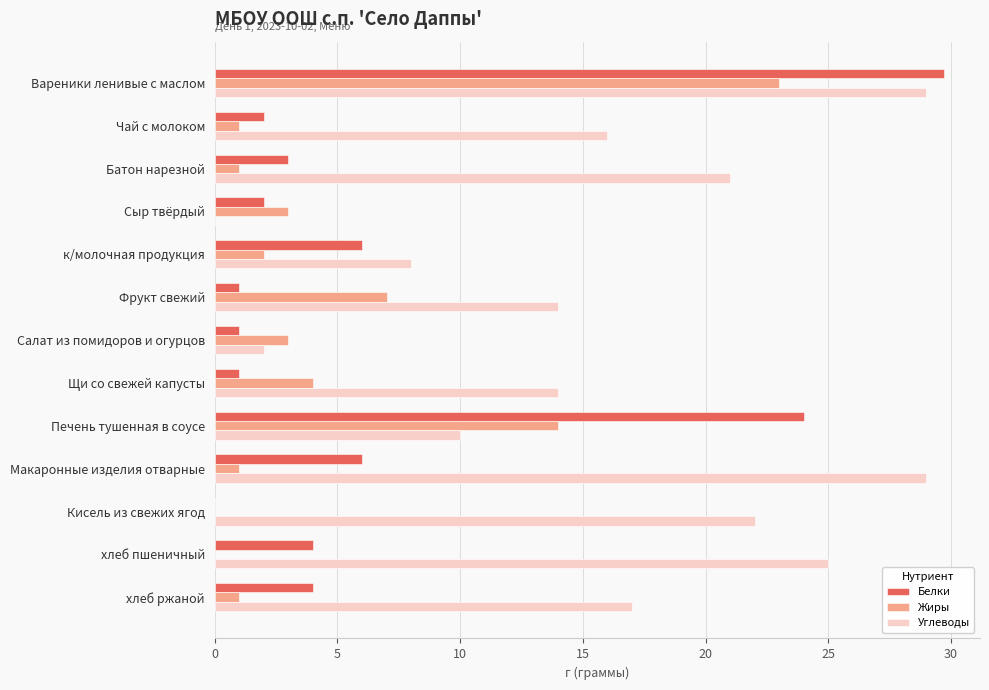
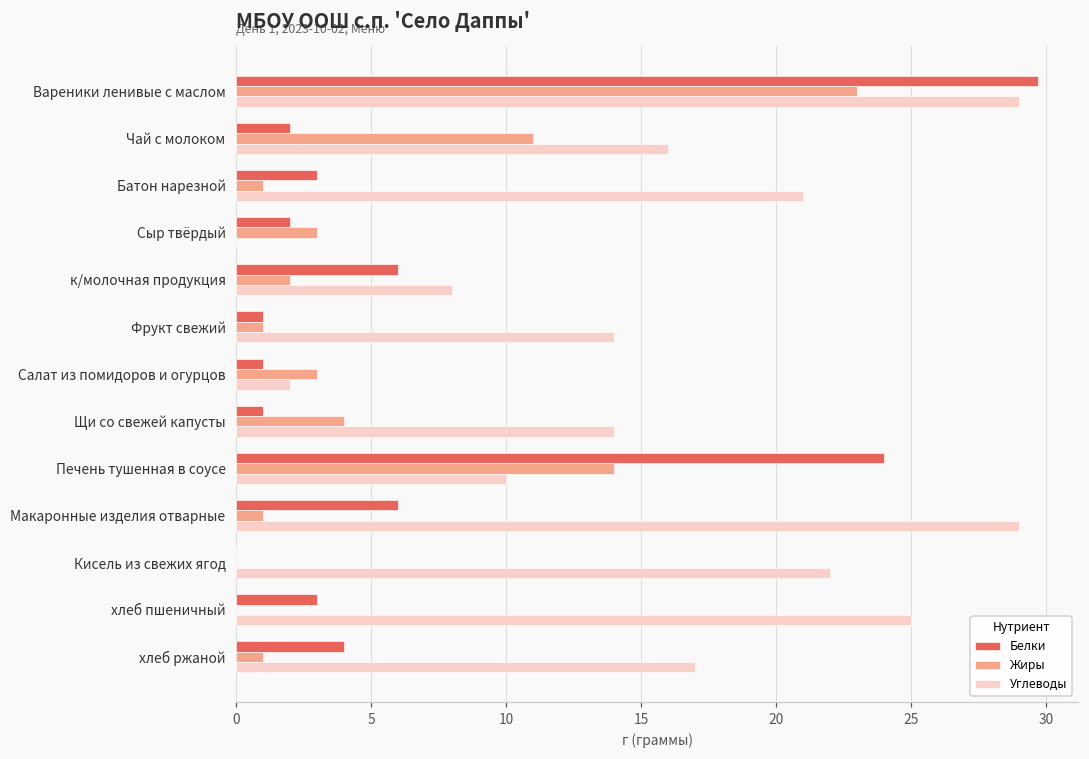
  {
    "Белки": {
      "Вареники ленивые с маслом": 29.7,
      "Чай с молоком": 2,
      "Батон нарезной": 3,
      "Сыр твёрдый": 2,
      "к/молочная продукция": 6,
      "Фрукт свежий": 1,
      "Салат из помидоров и огурцов": 1,
      "Щи со свежей капусты": 1,
      "Печень тушенная в соусе": 24,
      "Макаронные изделия отварные": 6,
      "Кисель из свежих ягод": 0,
-     "хлеб пшеничный": 4,
+     "хлеб пшеничный": 3,
      "хлеб ржаной": 4
    },
    "Жиры": {
      "Вареники ленивые с маслом": 23,
-     "Чай с молоком": 1,
+     "Чай с молоком": 11,
      "Батон нарезной": 1,
      "Сыр твёрдый": 3,
      "к/молочная продукция": 2,
-     "Фрукт свежий": 7,
+     "Фрукт свежий": 1,
      "Салат из помидоров и огурцов": 3,
      "Щи со свежей капусты": 4,
      "Печень тушенная в соусе": 14,
      "Макаронные изделия отварные": 1,
      "Кисель из свежих ягод": 0,
      "хлеб пшеничный": 0,
      "хлеб ржаной": 1
    },
    "Углеводы": {
      "Вареники ленивые с маслом": 29,
      "Чай с молоком": 16,
      "Батон нарезной": 21,
      "Сыр твёрдый": 0,
      "к/молочная продукция": 8,
      "Фрукт свежий": 14,
      "Салат из помидоров и огурцов": 2,
      "Щи со свежей капусты": 14,
      "Печень тушенная в соусе": 10,
      "Макаронные изделия отварные": 29,
      "Кисель из свежих ягод": 22,
      "хлеб пшеничный": 25,
      "хлеб ржаной": 17
    }
  }
